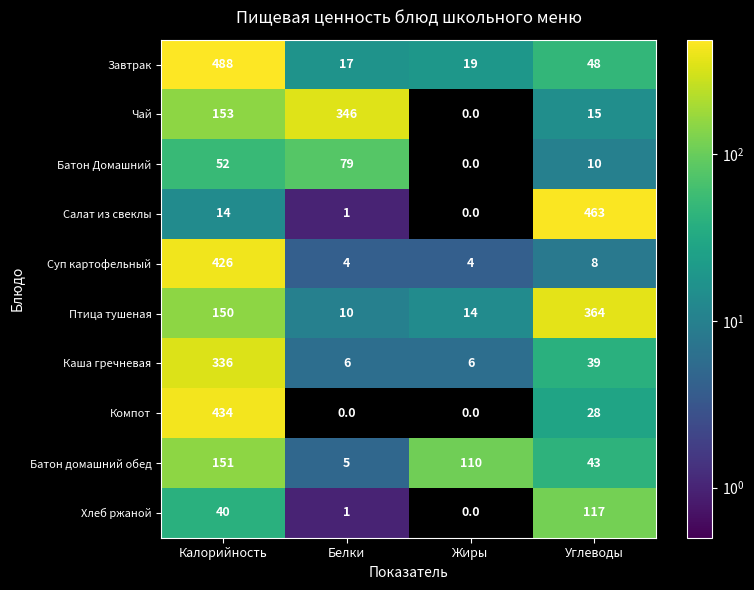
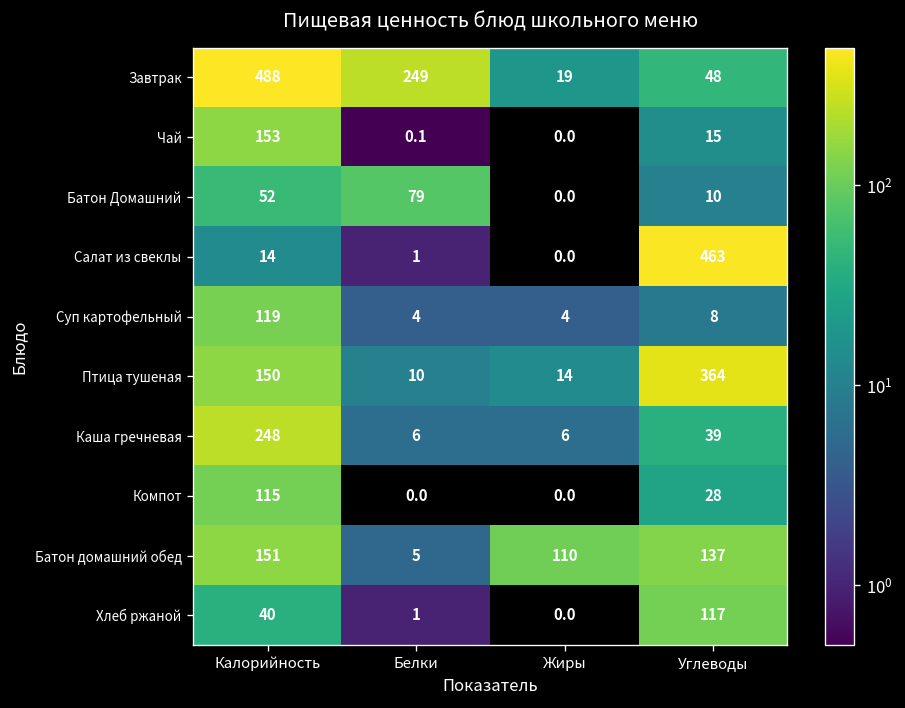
  {
    "Завтрак": {
      "Калорийность": 488,
-     "Белки": 17,
+     "Белки": 249,
      "Жиры": 19,
      "Углеводы": 48
    },
    "Чай": {
      "Калорийность": 153,
-     "Белки": 346,
+     "Белки": 0.1,
      "Жиры": 0.0,
      "Углеводы": 15
    },
    "Батон Домашний": {
      "Калорийность": 52,
      "Белки": 79,
      "Жиры": 0.0,
      "Углеводы": 10
    },
    "Салат из свеклы": {
      "Калорийность": 14,
      "Белки": 1,
      "Жиры": 0.0,
      "Углеводы": 463
    },
    "Суп картофельный": {
-     "Калорийность": 426,
+     "Калорийность": 119,
      "Белки": 4,
      "Жиры": 4,
      "Углеводы": 8
    },
    "Птица тушеная": {
      "Калорийность": 150,
      "Белки": 10,
      "Жиры": 14,
      "Углеводы": 364
    },
    "Каша гречневая": {
-     "Калорийность": 336,
+     "Калорийность": 248,
      "Белки": 6,
      "Жиры": 6,
      "Углеводы": 39
    },
    "Компот": {
-     "Калорийность": 434,
+     "Калорийность": 115,
      "Белки": 0.0,
      "Жиры": 0.0,
      "Углеводы": 28
    },
    "Батон домашний обед": {
      "Калорийность": 151,
      "Белки": 5,
      "Жиры": 110,
-     "Углеводы": 43
+     "Углеводы": 137
    },
    "Хлеб ржаной": {
      "Калорийность": 40,
      "Белки": 1,
      "Жиры": 0.0,
      "Углеводы": 117
    }
  }
